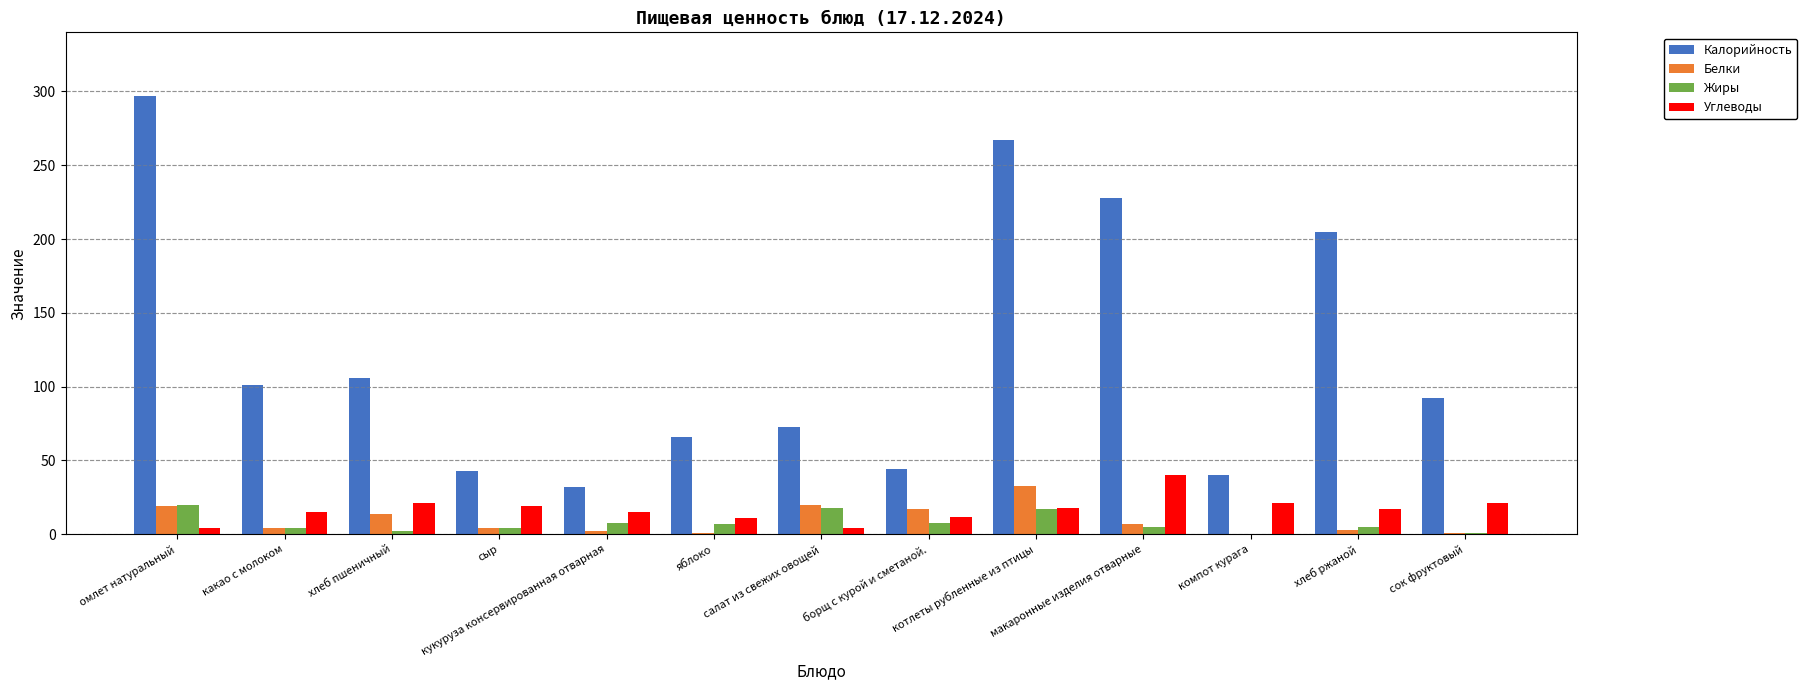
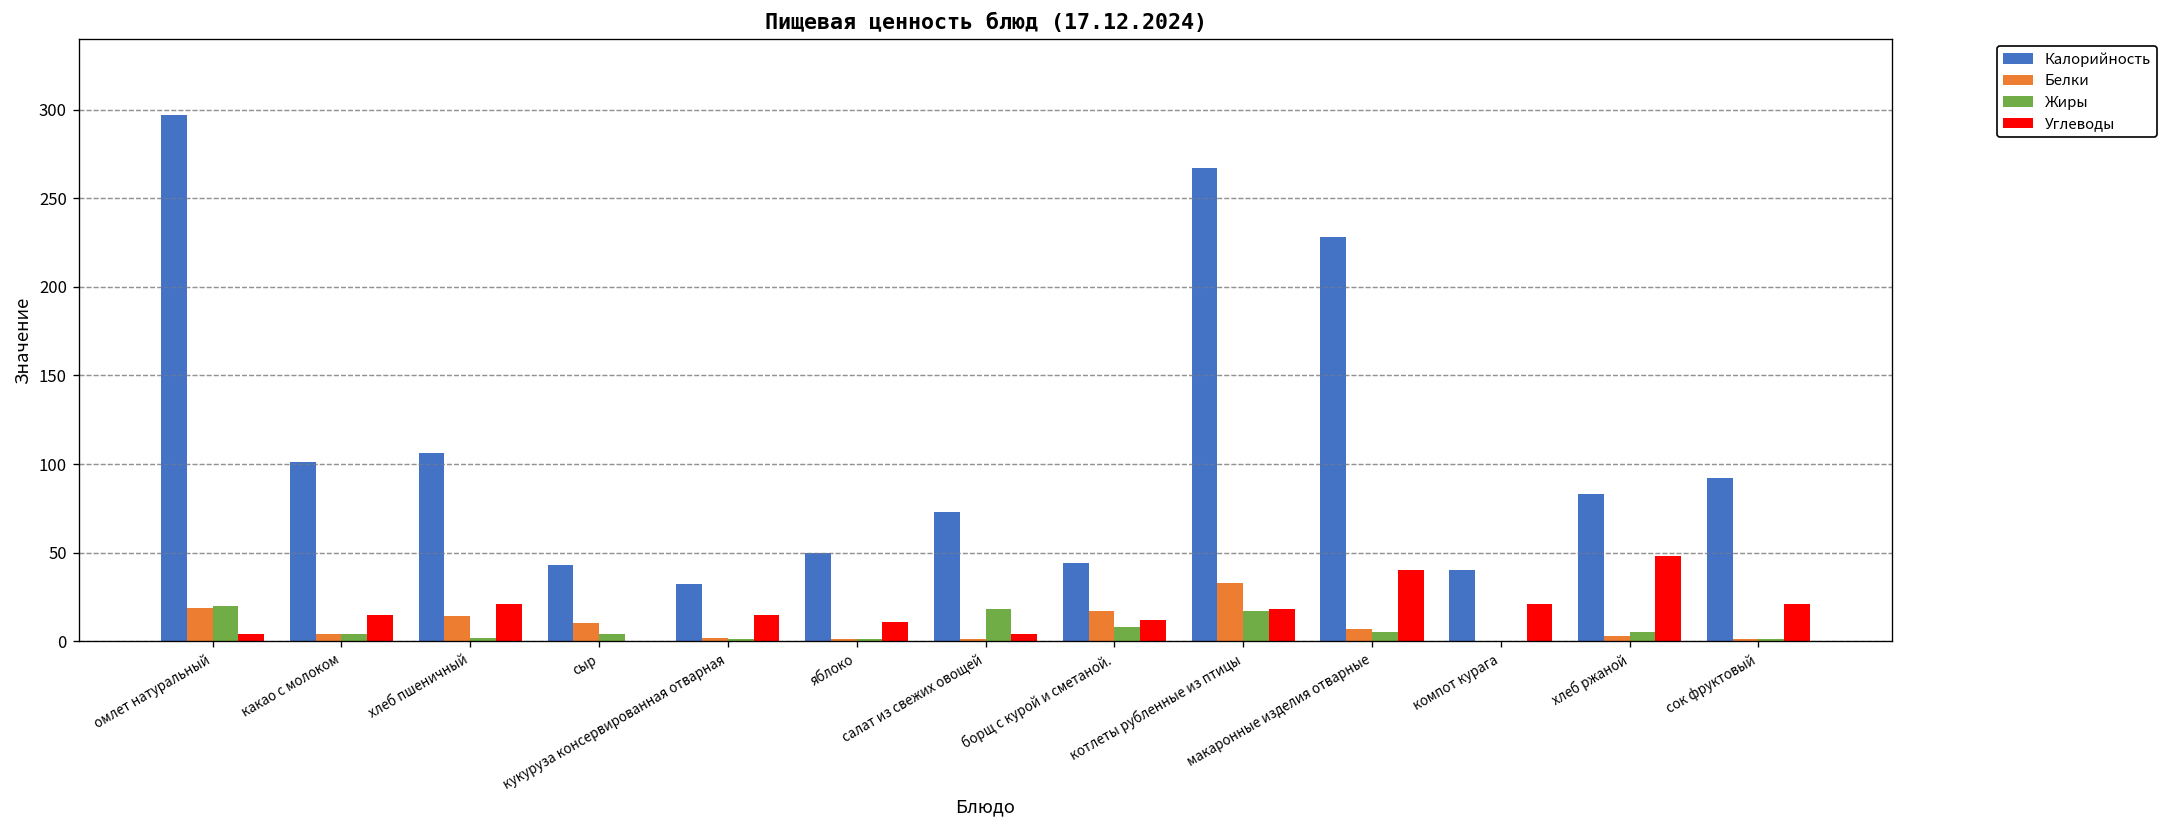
  {
    "Калорийность": {
      "омлет натуральный": 297,
      "какао с молоком": 101,
      "хлеб пшеничный": 106,
      "сыр": 43,
      "кукуруза консервированная отварная": 32,
-     "яблоко": 66,
+     "яблоко": 50,
      "салат из свежих овощей": 73,
      "борщ с курой и сметаной.": 44,
      "котлеты рубленные из птицы": 267,
      "макаронные изделия отварные": 228,
      "компот курага": 40,
-     "хлеб ржаной": 205,
+     "хлеб ржаной": 83,
      "сок фруктовый": 92
    },
    "Белки": {
      "омлет натуральный": 19,
      "какао с молоком": 4,
      "хлеб пшеничный": 14,
-     "сыр": 4,
+     "сыр": 10,
      "кукуруза консервированная отварная": 2,
-     "салат из свежих овощей": 20,
+     "салат из свежих овощей": 1,
      "борщ с курой и сметаной.": 17,
      "котлеты рубленные из птицы": 33,
      "макаронные изделия отварные": 7,
      "компот курага": 0,
      "хлеб ржаной": 3
    },
    "Жиры": {
      "омлет натуральный": 20,
      "какао с молоком": 4,
      "хлеб пшеничный": 2,
      "сыр": 4,
-     "кукуруза консервированная отварная": 8,
-     "яблоко": 7,
+     "кукуруза консервированная отварная": 1,
+     "яблоко": 1,
      "салат из свежих овощей": 18,
      "борщ с курой и сметаной.": 8,
      "котлеты рубленные из птицы": 17,
      "макаронные изделия отварные": 5,
      "компот курага": 0,
      "хлеб ржаной": 5
    },
    "Углеводы": {
      "омлет натуральный": 4,
      "какао с молоком": 15,
      "хлеб пшеничный": 21,
-     "сыр": 19,
+     "сыр": 0,
      "кукуруза консервированная отварная": 15,
      "яблоко": 11,
      "салат из свежих овощей": 4,
      "борщ с курой и сметаной.": 12,
      "котлеты рубленные из птицы": 18,
      "макаронные изделия отварные": 40,
      "компот курага": 21,
-     "хлеб ржаной": 17,
+     "хлеб ржаной": 48,
      "сок фруктовый": 21
    }
  }
